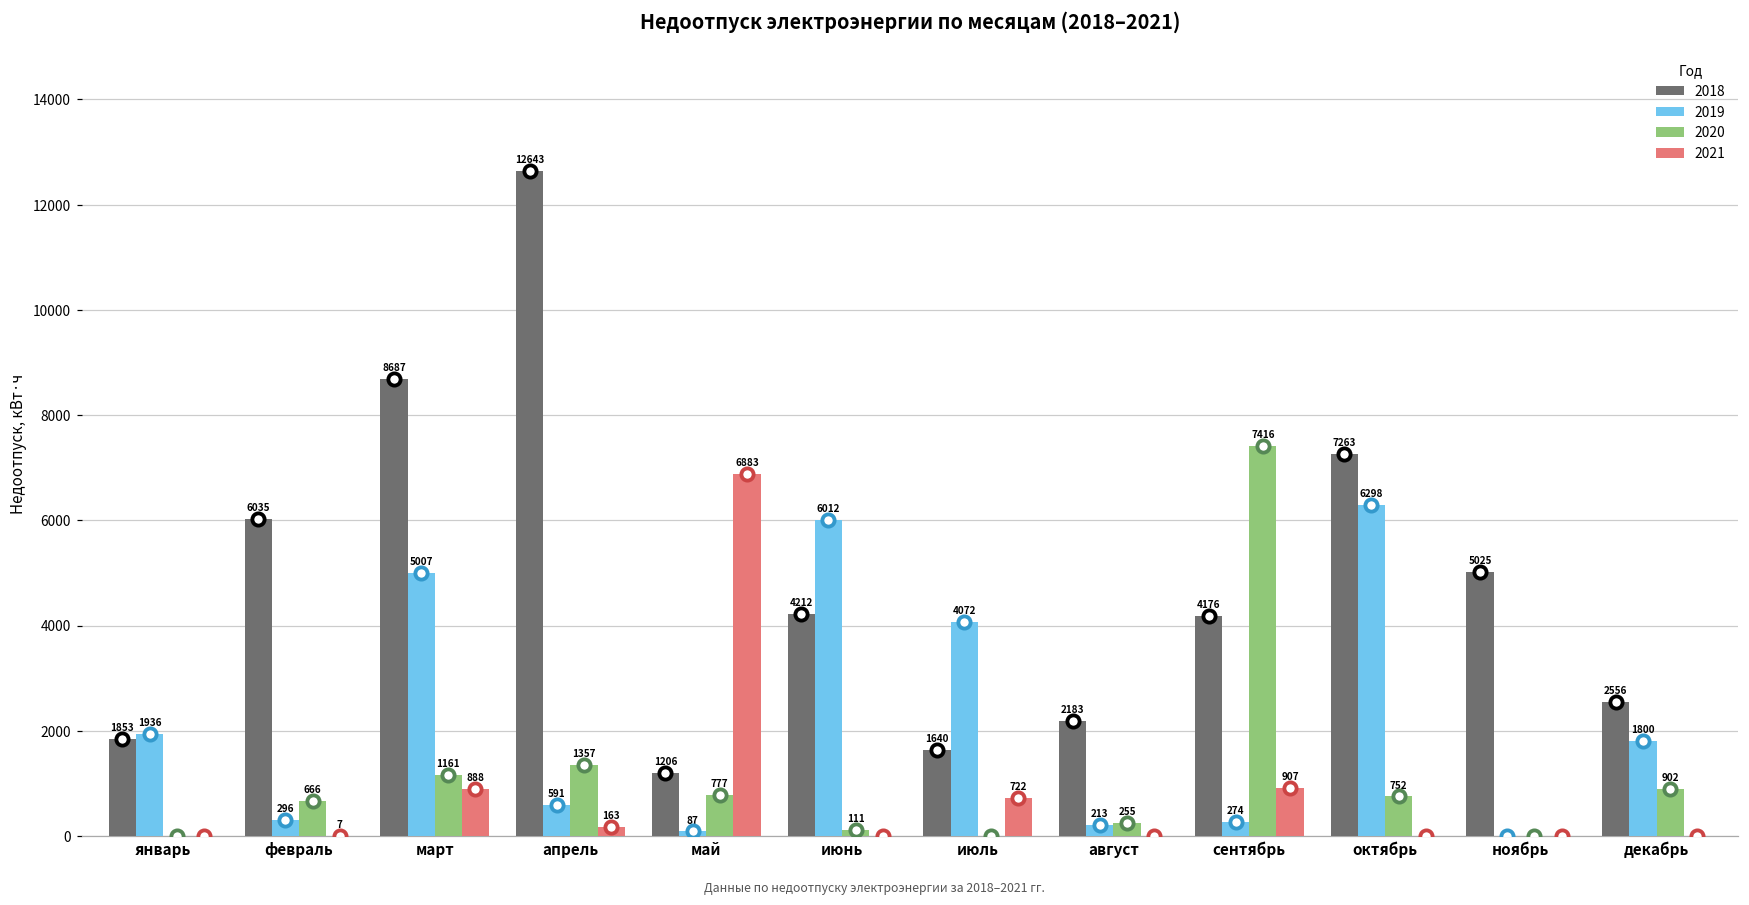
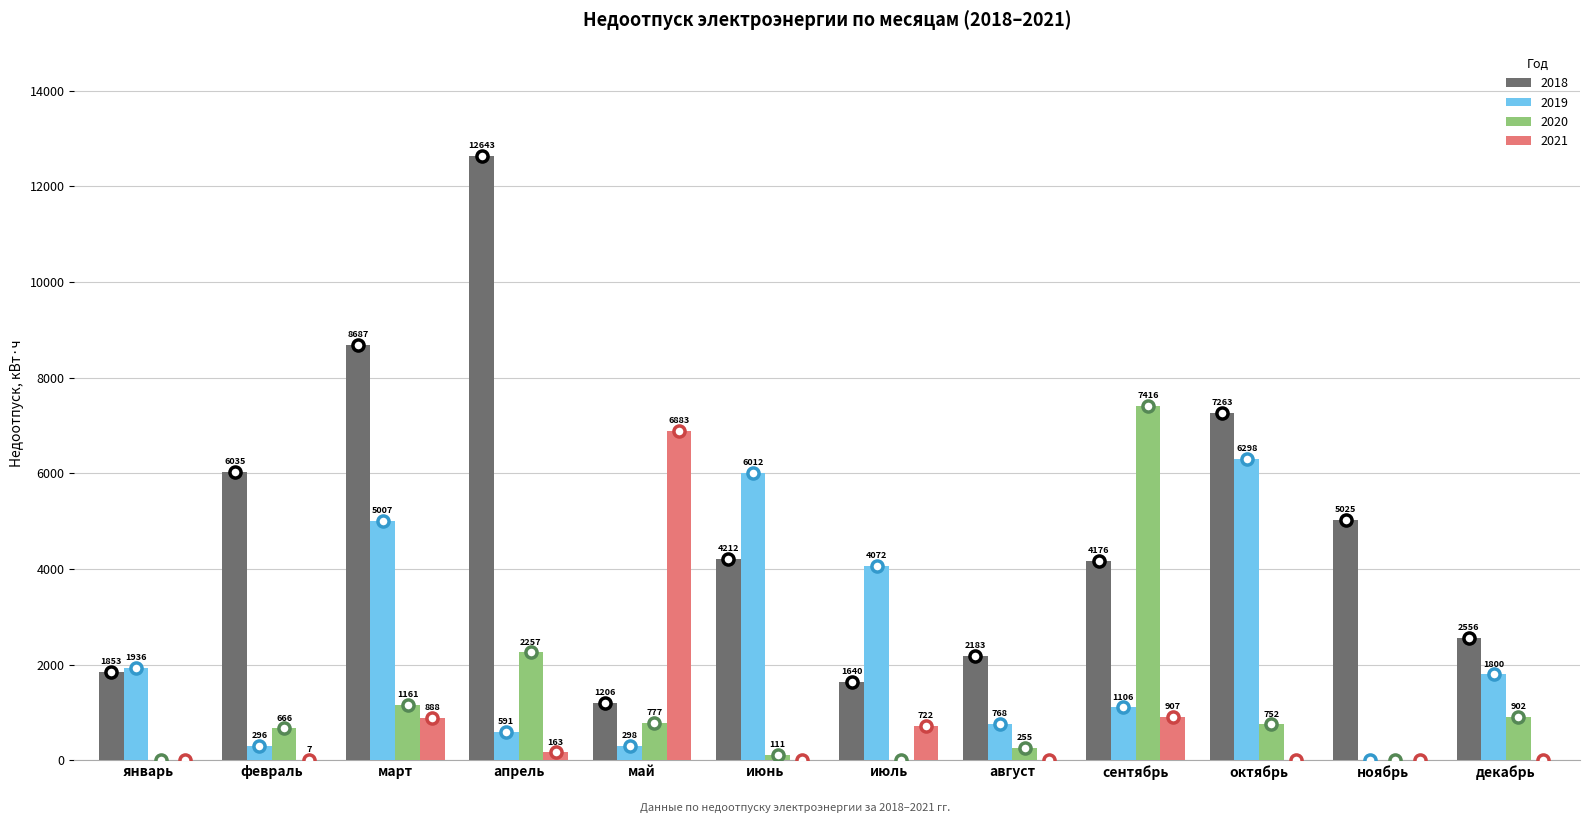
  {
    "2019": {
      "январь": 1936,
      "февраль": 296,
      "март": 5007,
      "апрель": 591,
-     "май": 87,
+     "май": 298,
      "июнь": 6012,
      "июль": 4072,
-     "август": 213,
-     "сентябрь": 274,
+     "август": 768,
+     "сентябрь": 1106,
      "октябрь": 6298,
      "декабрь": 1800
    },
    "2020": {
      "февраль": 666,
      "март": 1161,
-     "апрель": 1357,
+     "апрель": 2257,
      "май": 777,
      "июнь": 111,
      "август": 255,
      "сентябрь": 7416,
      "октябрь": 752,
      "декабрь": 902
    },
    "2021": {
      "февраль": 7,
      "март": 888,
      "апрель": 163,
      "май": 6883,
      "июль": 722,
      "сентябрь": 907
    }
  }
